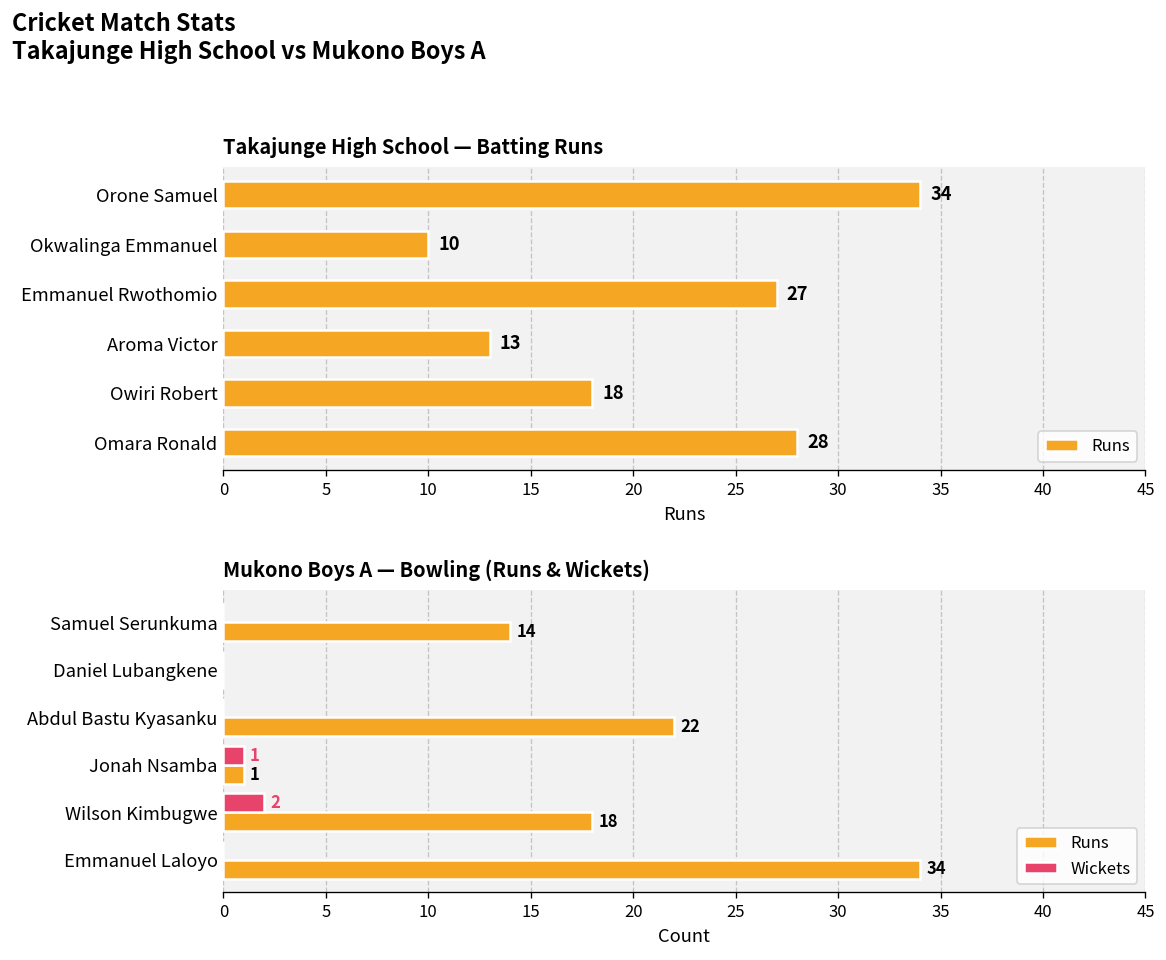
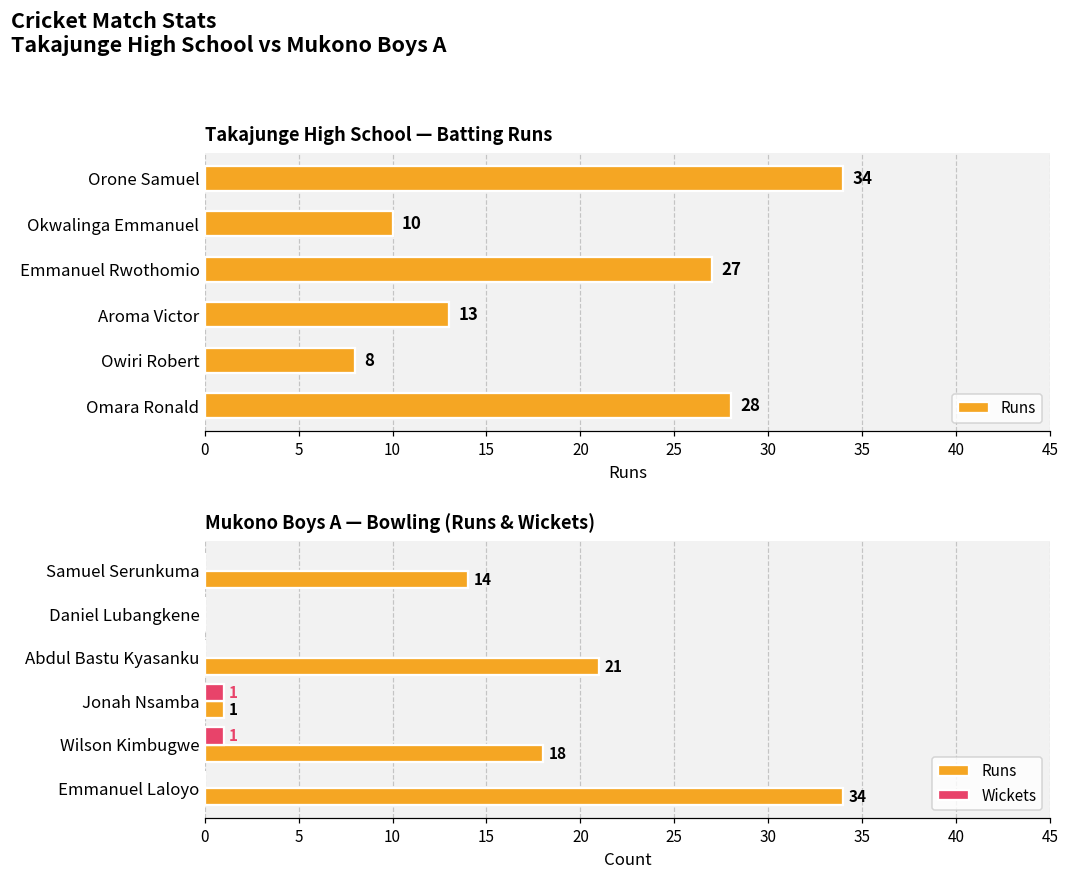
  {
    "Takajunge High School — Batting Runs": {
      "Orone Samuel": 34,
      "Okwalinga Emmanuel": 10,
      "Emmanuel Rwothomio": 27,
      "Aroma Victor": 13,
-     "Owiri Robert": 18,
+     "Owiri Robert": 8,
      "Omara Ronald": 28
    },
    "Mukono Boys A — Bowling (Runs & Wickets)": {
      "Runs": {
        "Samuel Serunkuma": 14,
-       "Abdul Bastu Kyasanku": 22,
+       "Abdul Bastu Kyasanku": 21,
        "Jonah Nsamba": 1,
        "Wilson Kimbugwe": 18,
        "Emmanuel Laloyo": 34
      },
      "Wickets": {
        "Jonah Nsamba": 1,
-       "Wilson Kimbugwe": 2
+       "Wilson Kimbugwe": 1
      }
    }
  }
